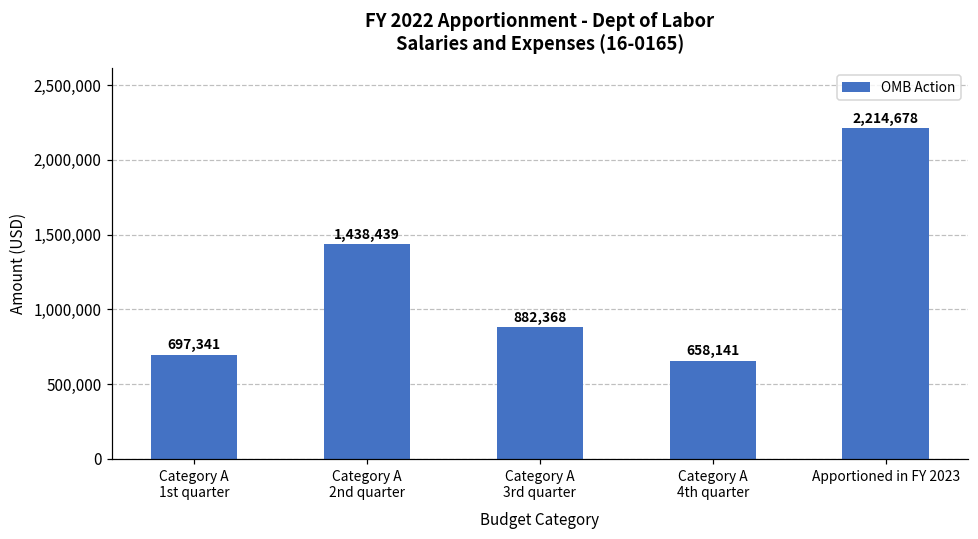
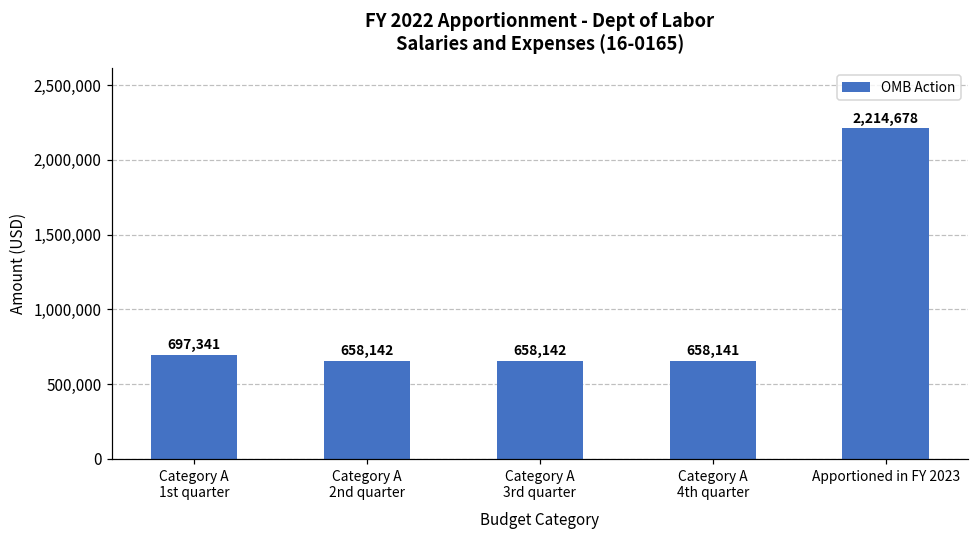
  {
    "Category A 1st quarter": "697,341",
-   "Category A 2nd quarter": "1,438,439",
-   "Category A 3rd quarter": "882,368",
+   "Category A 2nd quarter": "658,142",
+   "Category A 3rd quarter": "658,142",
    "Category A 4th quarter": "658,141",
    "Apportioned in FY 2023": "2,214,678"
  }
